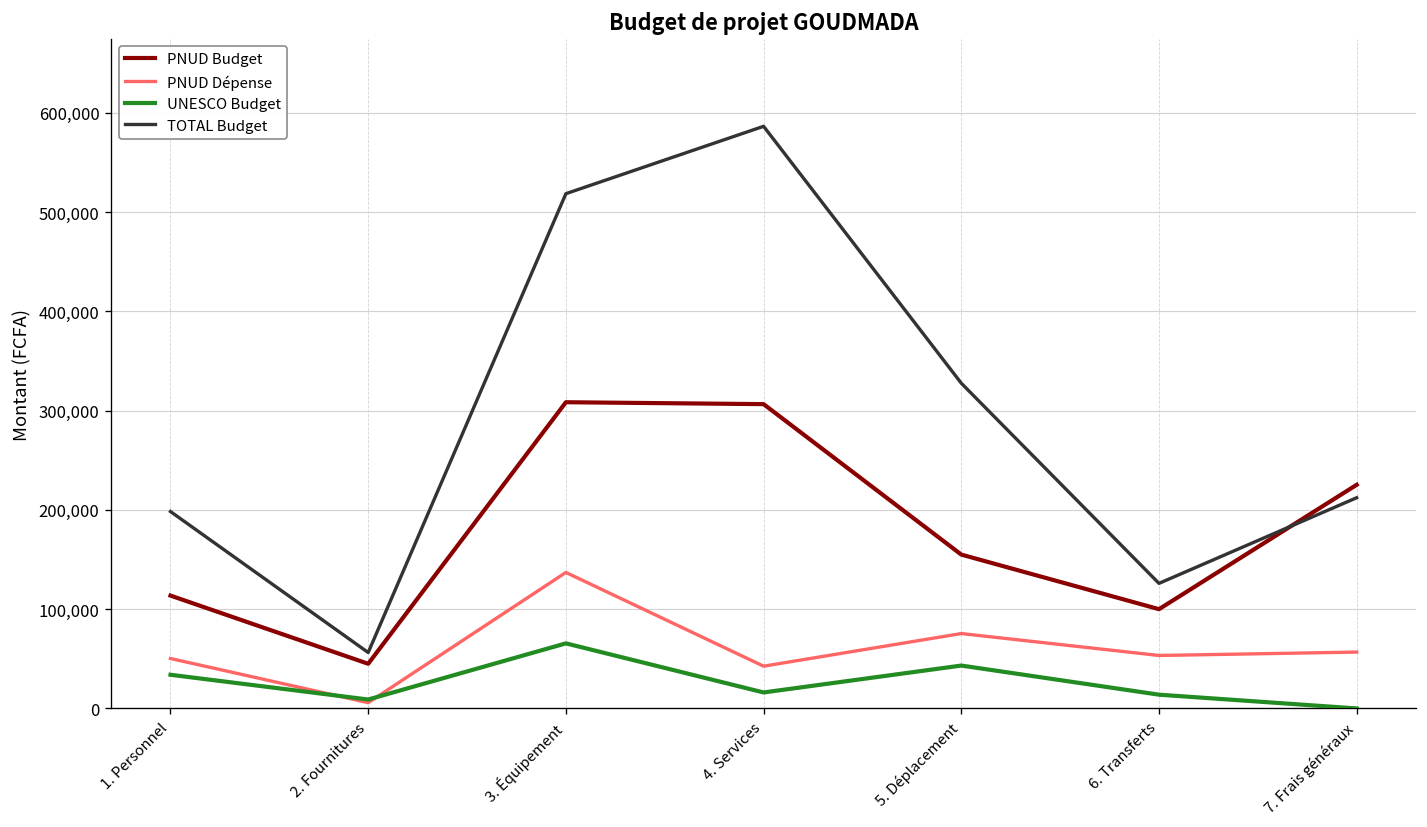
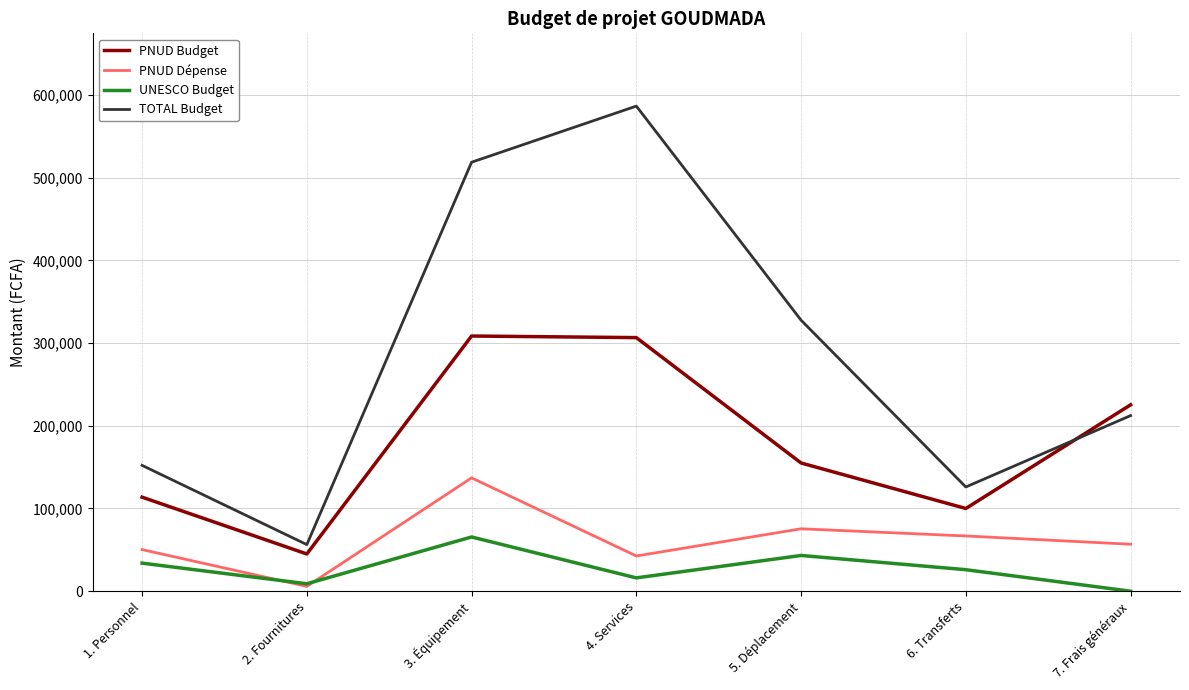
  {
    "PNUD Budget": {
      "1. Personnel": "110,000",
      "2. Fournitures": "50,000",
      "3. Équipement": "310,000",
      "4. Services": "310,000",
      "5. Déplacement": "160,000",
      "6. Transferts": "100,000",
      "7. Frais généraux": "230,000"
    },
    "PNUD Dépense": {
      "1. Personnel": "50,000",
      "2. Fournitures": "10,000",
      "3. Équipement": "140,000",
      "4. Services": "40,000",
      "5. Déplacement": "80,000",
-     "6. Transferts": "50,000",
+     "6. Transferts": "70,000",
      "7. Frais généraux": "60,000"
    },
    "UNESCO Budget": {
      "1. Personnel": "30,000",
      "2. Fournitures": "10,000",
      "3. Équipement": "70,000",
      "4. Services": "20,000",
      "5. Déplacement": "40,000",
-     "6. Transferts": "10,000",
+     "6. Transferts": "30,000",
      "7. Frais généraux": "0"
    },
    "TOTAL Budget": {
-     "1. Personnel": "200,000",
+     "1. Personnel": "150,000",
      "2. Fournitures": "60,000",
      "3. Équipement": "520,000",
      "4. Services": "590,000",
      "5. Déplacement": "330,000",
      "6. Transferts": "130,000",
      "7. Frais généraux": "210,000"
    }
  }
